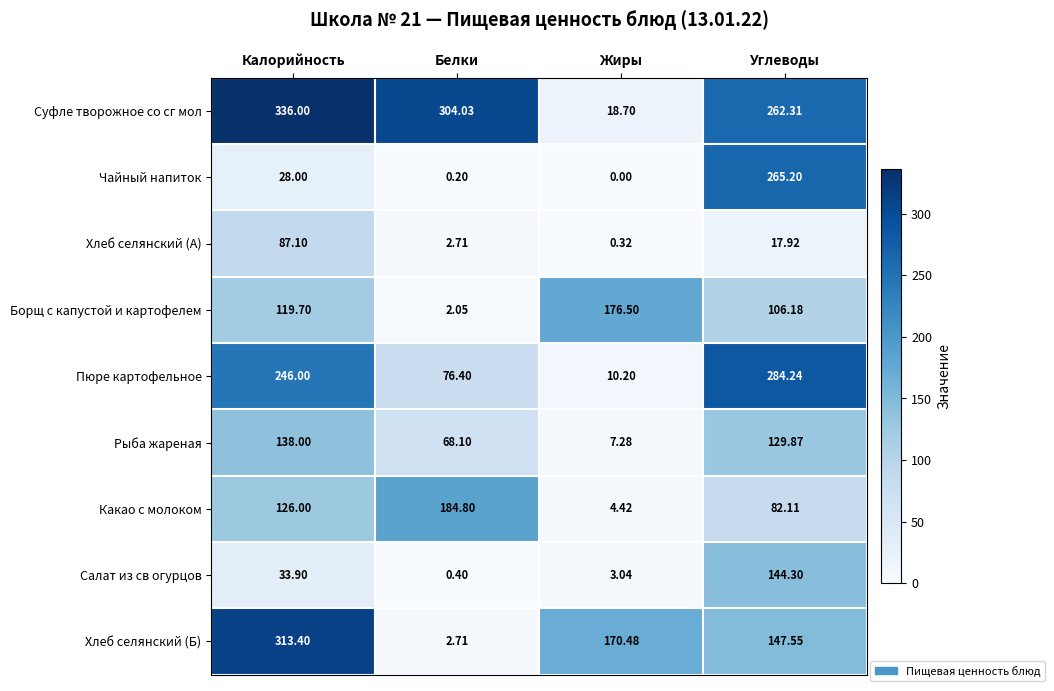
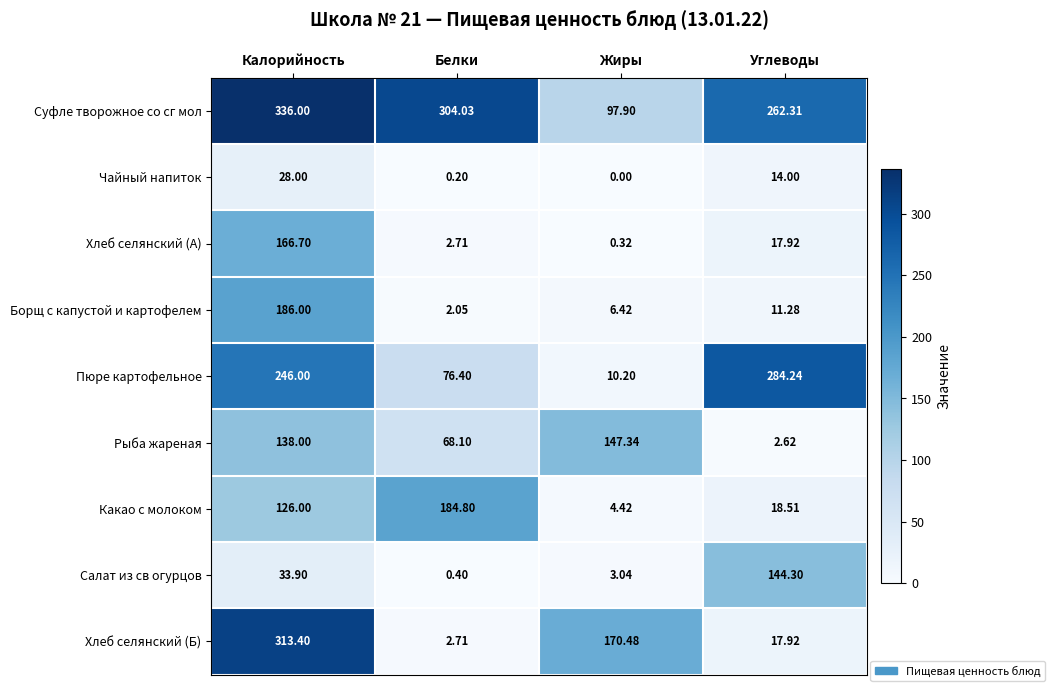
  {
    "Суфле творожное со сг мол": {
      "Калорийность": 336.00,
      "Белки": 304.03,
-     "Жиры": 18.70,
+     "Жиры": 97.90,
      "Углеводы": 262.31
    },
    "Чайный напиток": {
      "Калорийность": 28.00,
      "Белки": 0.20,
      "Жиры": 0.00,
-     "Углеводы": 265.20
+     "Углеводы": 14.00
    },
    "Хлеб селянский (А)": {
-     "Калорийность": 87.10,
+     "Калорийность": 166.70,
      "Белки": 2.71,
      "Жиры": 0.32,
      "Углеводы": 17.92
    },
    "Борщ с капустой и картофелем": {
-     "Калорийность": 119.70,
+     "Калорийность": 186.00,
      "Белки": 2.05,
-     "Жиры": 176.50,
-     "Углеводы": 106.18
+     "Жиры": 6.42,
+     "Углеводы": 11.28
    },
    "Пюре картофельное": {
      "Калорийность": 246.00,
      "Белки": 76.40,
      "Жиры": 10.20,
      "Углеводы": 284.24
    },
    "Рыба жареная": {
      "Калорийность": 138.00,
      "Белки": 68.10,
-     "Жиры": 7.28,
-     "Углеводы": 129.87
+     "Жиры": 147.34,
+     "Углеводы": 2.62
    },
    "Какао с молоком": {
      "Калорийность": 126.00,
      "Белки": 184.80,
      "Жиры": 4.42,
-     "Углеводы": 82.11
+     "Углеводы": 18.51
    },
    "Салат из св огурцов": {
      "Калорийность": 33.90,
      "Белки": 0.40,
      "Жиры": 3.04,
      "Углеводы": 144.30
    },
    "Хлеб селянский (Б)": {
      "Калорийность": 313.40,
      "Белки": 2.71,
      "Жиры": 170.48,
-     "Углеводы": 147.55
+     "Углеводы": 17.92
    }
  }
